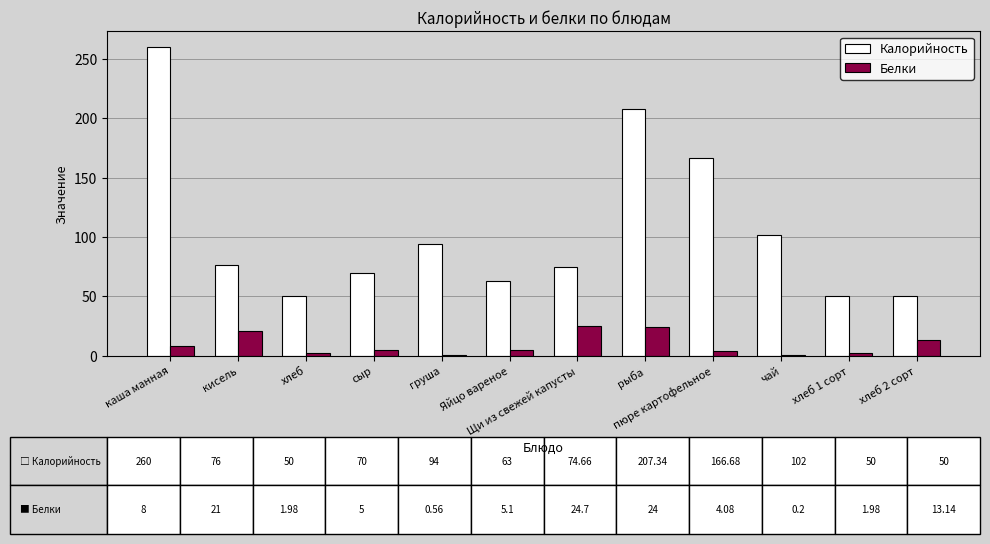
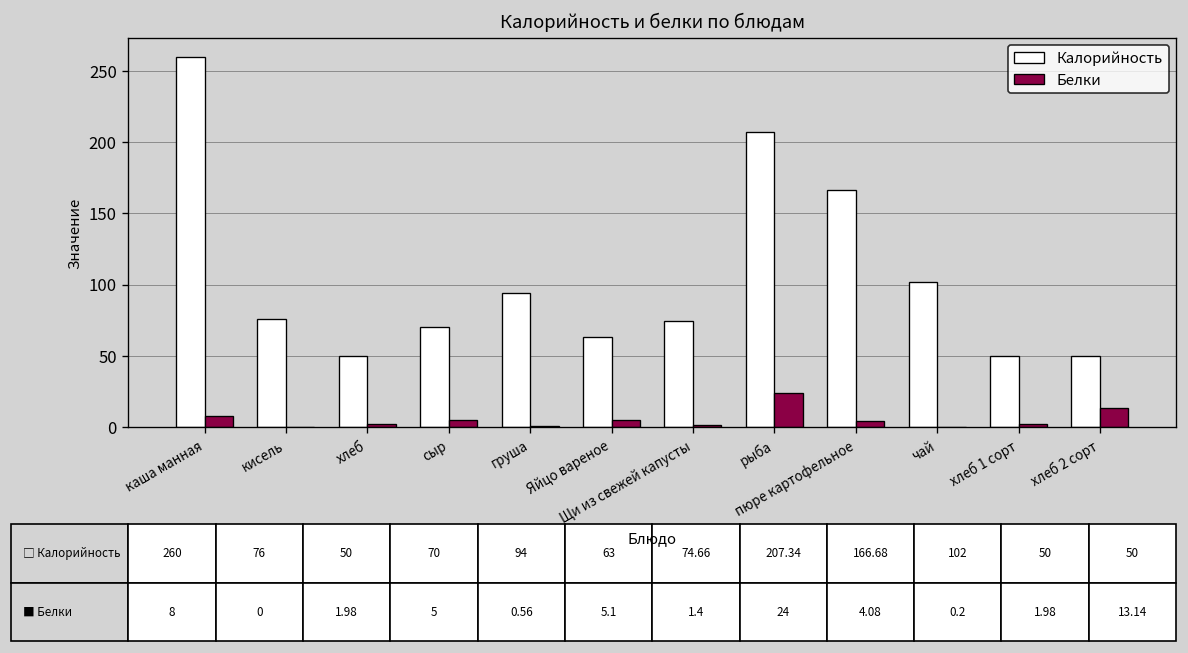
  {
    "Калорийность": {
      "каша манная": 260,
      "кисель": 76,
      "хлеб": 50,
      "сыр": 70,
      "груша": 94,
      "Яйцо вареное": 63,
      "Щи из свежей капусты": 75,
      "рыба": 207,
      "пюре картофельное": 167,
      "чай": 102,
      "хлеб 1 сорт": 50,
      "хлеб 2 сорт": 50
    },
    "Белки": {
-     "кисель": 21,
-     "Щи из свежей капусты": 24.7
+     "кисель": 0,
+     "Щи из свежей капусты": 1.4
    }
  }
